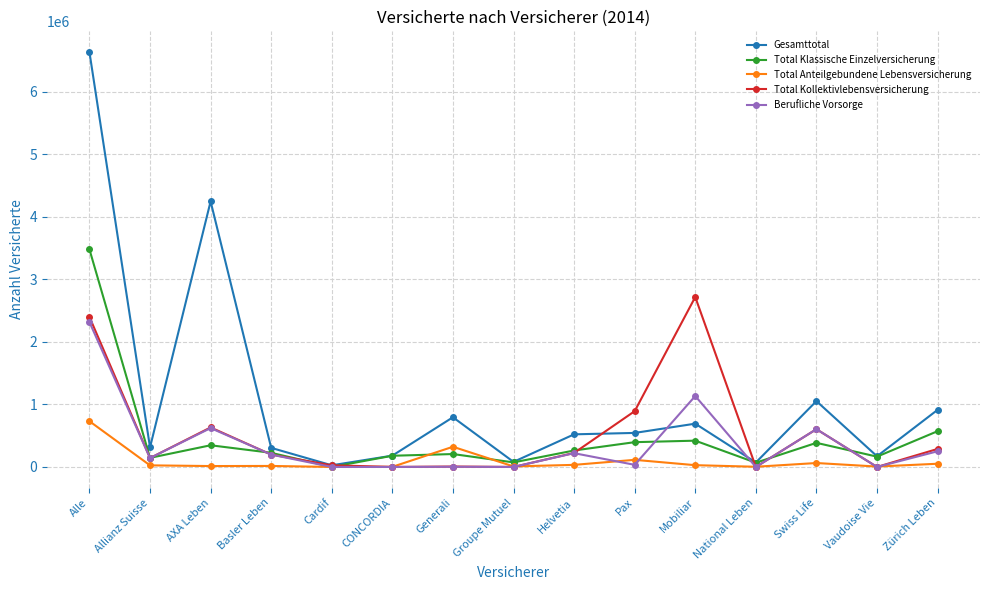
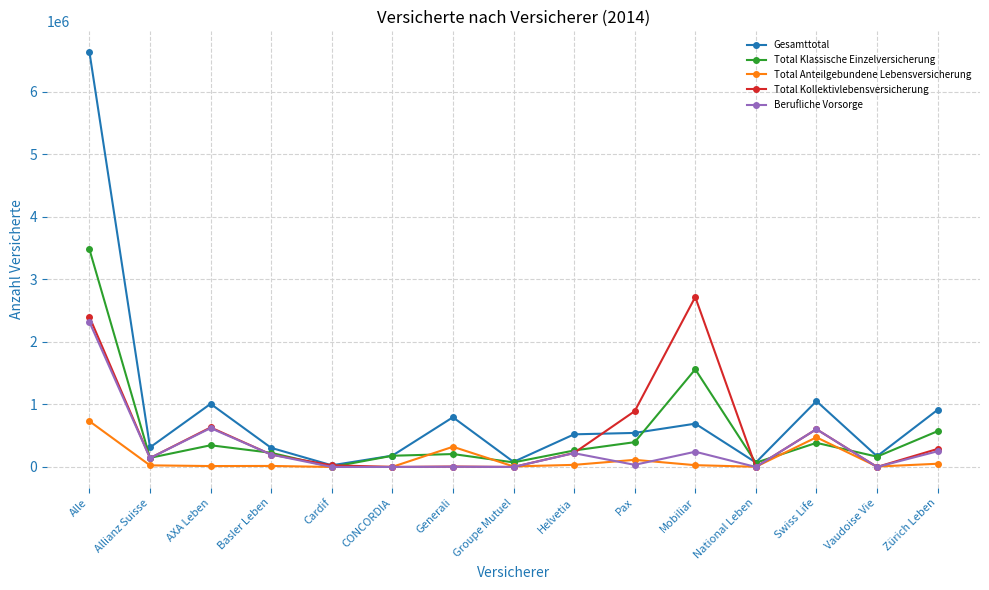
  {
    "Gesamttotal": {
      "Alle": 6600000,
      "Allianz Suisse": 300000,
-     "AXA Leben": 4200000,
+     "AXA Leben": 1000000,
      "Basler Leben": 300000,
      "Generali": 800000,
      "Helvetia": 500000,
      "Pax": 500000,
      "Mobiliar": 700000,
      "Swiss Life": 1100000,
      "Zürich Leben": 900000
    },
    "Total Klassische Einzelversicherung": {
      "Alle": 3500000,
      "AXA Leben": 300000,
      "Generali": 200000,
      "Pax": 400000,
-     "Mobiliar": 400000,
+     "Mobiliar": 1600000,
      "Swiss Life": 400000,
      "Zürich Leben": 600000
    },
    "Total Anteilgebundene Lebensversicherung": {
      "Alle": 700000,
      "Allianz Suisse": 0,
      "AXA Leben": 0,
      "Basler Leben": 0,
      "Generali": 300000,
      "Helvetia": 0,
      "Pax": 100000,
      "Mobiliar": 0,
-     "Swiss Life": 100000,
+     "Swiss Life": 500000,
      "Zürich Leben": 100000
    },
    "Total Kollektivlebensversicherung": {
      "Alle": 2400000,
      "Pax": 900000,
      "Mobiliar": 2700000
    },
    "Berufliche Vorsorge": {
      "Alle": 2300000,
      "Pax": 0,
-     "Mobiliar": 1100000
+     "Mobiliar": 200000
    }
  }
